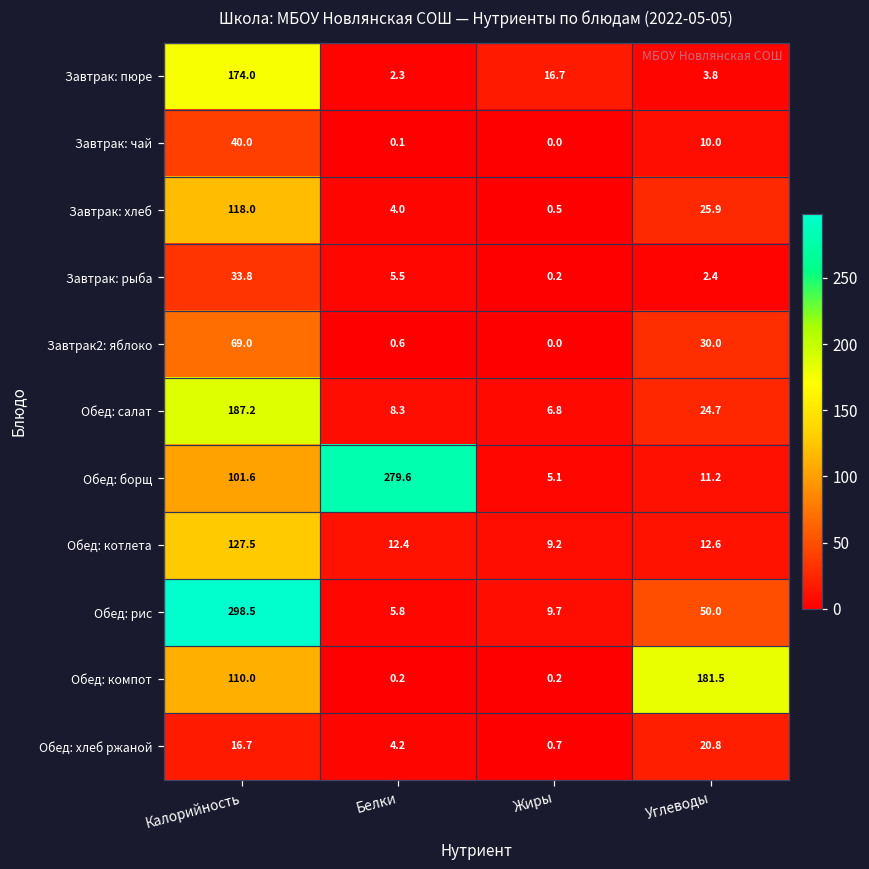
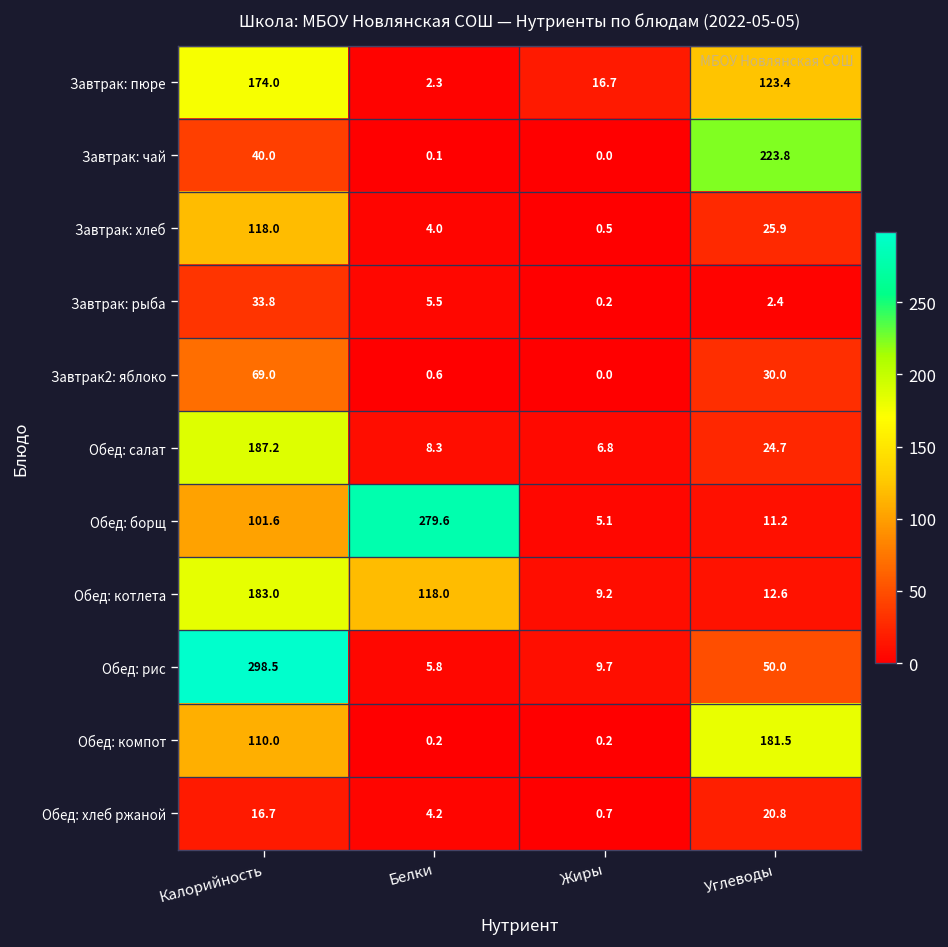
  {
    "Завтрак: пюре": {
      "Калорийность": 174.0,
      "Белки": 2.3,
      "Жиры": 16.7,
-     "Углеводы": 3.8
+     "Углеводы": 123.4
    },
    "Завтрак: чай": {
      "Калорийность": 40.0,
      "Белки": 0.1,
      "Жиры": 0.0,
-     "Углеводы": 10.0
+     "Углеводы": 223.8
    },
    "Завтрак: хлеб": {
      "Калорийность": 118.0,
      "Белки": 4.0,
      "Жиры": 0.5,
      "Углеводы": 25.9
    },
    "Завтрак: рыба": {
      "Калорийность": 33.8,
      "Белки": 5.5,
      "Жиры": 0.2,
      "Углеводы": 2.4
    },
    "Завтрак2: яблоко": {
      "Калорийность": 69.0,
      "Белки": 0.6,
      "Жиры": 0.0,
      "Углеводы": 30.0
    },
    "Обед: салат": {
      "Калорийность": 187.2,
      "Белки": 8.3,
      "Жиры": 6.8,
      "Углеводы": 24.7
    },
    "Обед: борщ": {
      "Калорийность": 101.6,
      "Белки": 279.6,
      "Жиры": 5.1,
      "Углеводы": 11.2
    },
    "Обед: котлета": {
-     "Калорийность": 127.5,
-     "Белки": 12.4,
+     "Калорийность": 183.0,
+     "Белки": 118.0,
      "Жиры": 9.2,
      "Углеводы": 12.6
    },
    "Обед: рис": {
      "Калорийность": 298.5,
      "Белки": 5.8,
      "Жиры": 9.7,
      "Углеводы": 50.0
    },
    "Обед: компот": {
      "Калорийность": 110.0,
      "Белки": 0.2,
      "Жиры": 0.2,
      "Углеводы": 181.5
    },
    "Обед: хлеб ржаной": {
      "Калорийность": 16.7,
      "Белки": 4.2,
      "Жиры": 0.7,
      "Углеводы": 20.8
    }
  }
